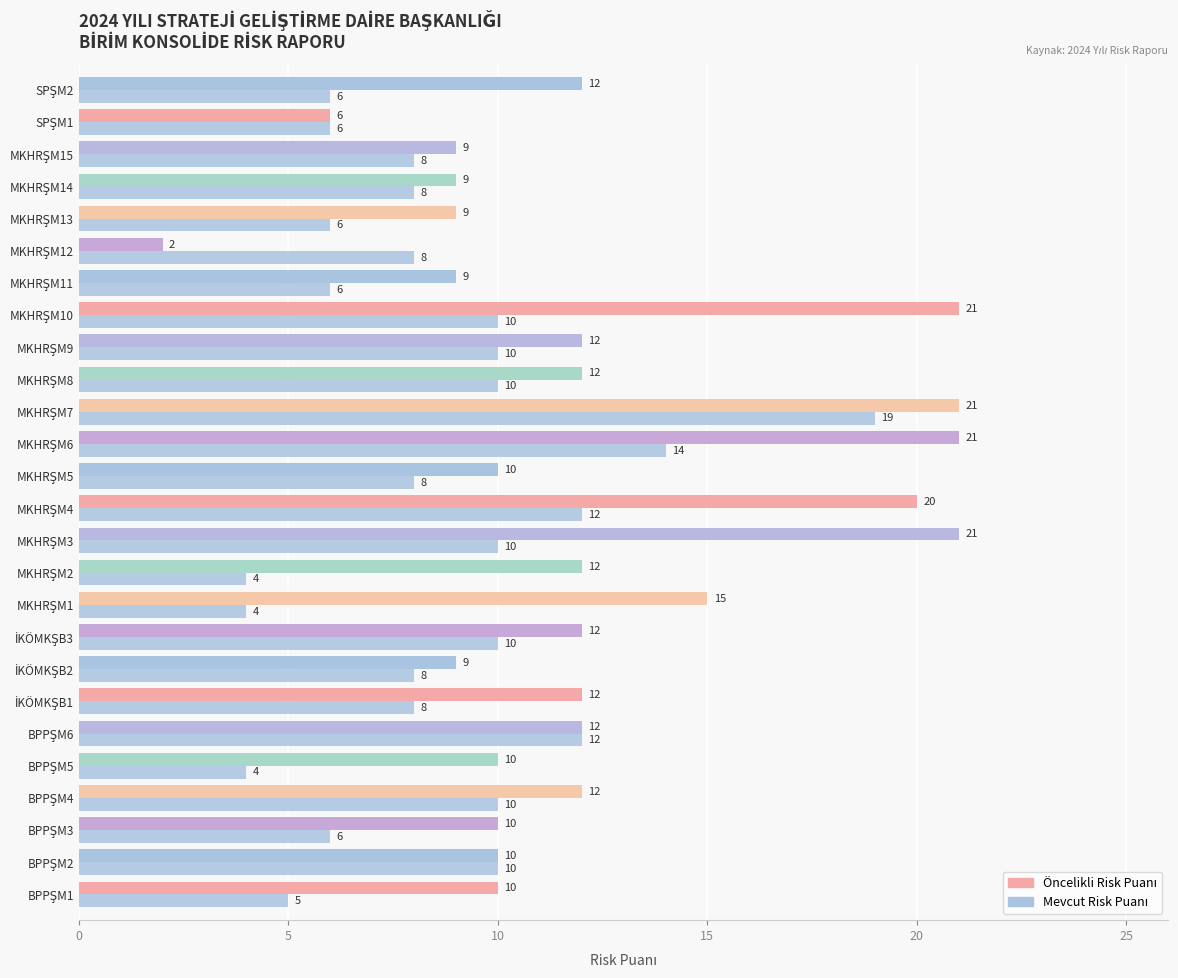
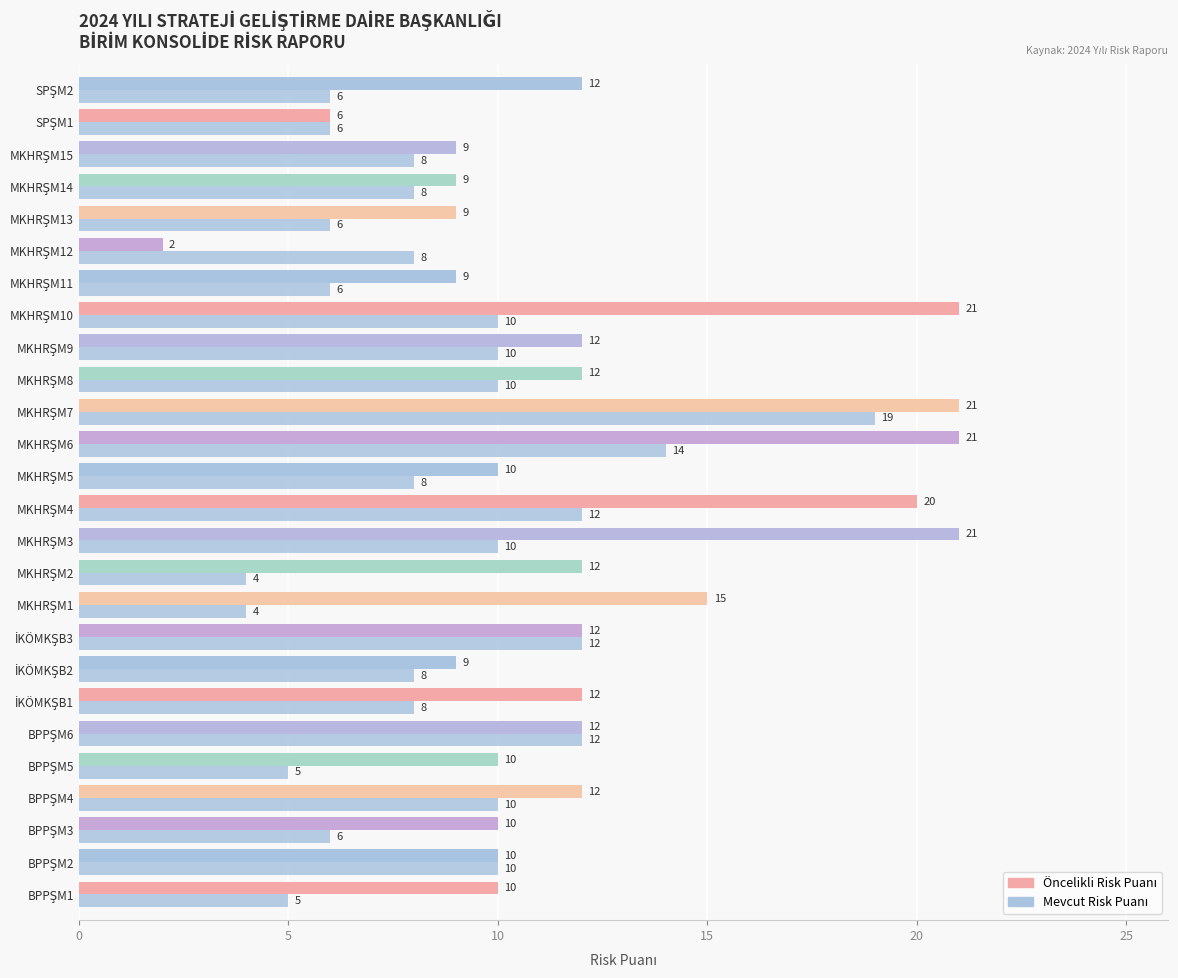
  {
    "Öncelikli Risk Puanı": {
      "SPŞM2": 12,
      "SPŞM1": 6,
      "MKHRŞM15": 9,
      "MKHRŞM14": 9,
      "MKHRŞM13": 9,
      "MKHRŞM12": 2,
      "MKHRŞM11": 9,
      "MKHRŞM10": 21,
      "MKHRŞM9": 12,
      "MKHRŞM8": 12,
      "MKHRŞM7": 21,
      "MKHRŞM6": 21,
      "MKHRŞM5": 10,
      "MKHRŞM4": 20,
      "MKHRŞM3": 21,
      "MKHRŞM2": 12,
      "MKHRŞM1": 15,
      "İKÖMKŞB3": 12,
      "İKÖMKŞB2": 9,
      "İKÖMKŞB1": 12,
      "BPPŞM6": 12,
      "BPPŞM5": 10,
      "BPPŞM4": 12,
      "BPPŞM3": 10,
      "BPPŞM2": 10,
      "BPPŞM1": 10
    },
    "Mevcut Risk Puanı": {
      "SPŞM2": 6,
      "SPŞM1": 6,
      "MKHRŞM15": 8,
      "MKHRŞM14": 8,
      "MKHRŞM13": 6,
      "MKHRŞM12": 8,
      "MKHRŞM11": 6,
      "MKHRŞM10": 10,
      "MKHRŞM9": 10,
      "MKHRŞM8": 10,
      "MKHRŞM7": 19,
      "MKHRŞM6": 14,
      "MKHRŞM5": 8,
      "MKHRŞM4": 12,
      "MKHRŞM3": 10,
      "MKHRŞM2": 4,
      "MKHRŞM1": 4,
-     "İKÖMKŞB3": 10,
+     "İKÖMKŞB3": 12,
      "İKÖMKŞB2": 8,
      "İKÖMKŞB1": 8,
      "BPPŞM6": 12,
-     "BPPŞM5": 4,
+     "BPPŞM5": 5,
      "BPPŞM4": 10,
      "BPPŞM3": 6,
      "BPPŞM2": 10,
      "BPPŞM1": 5
    }
  }
